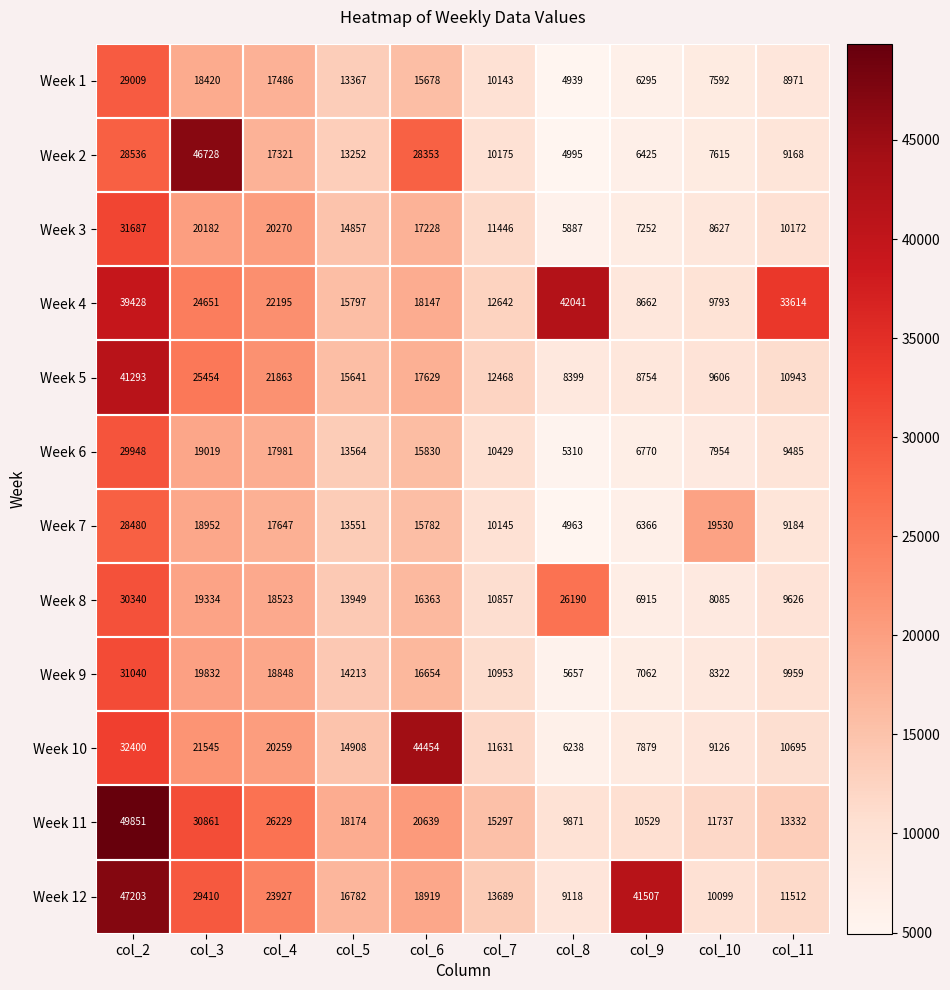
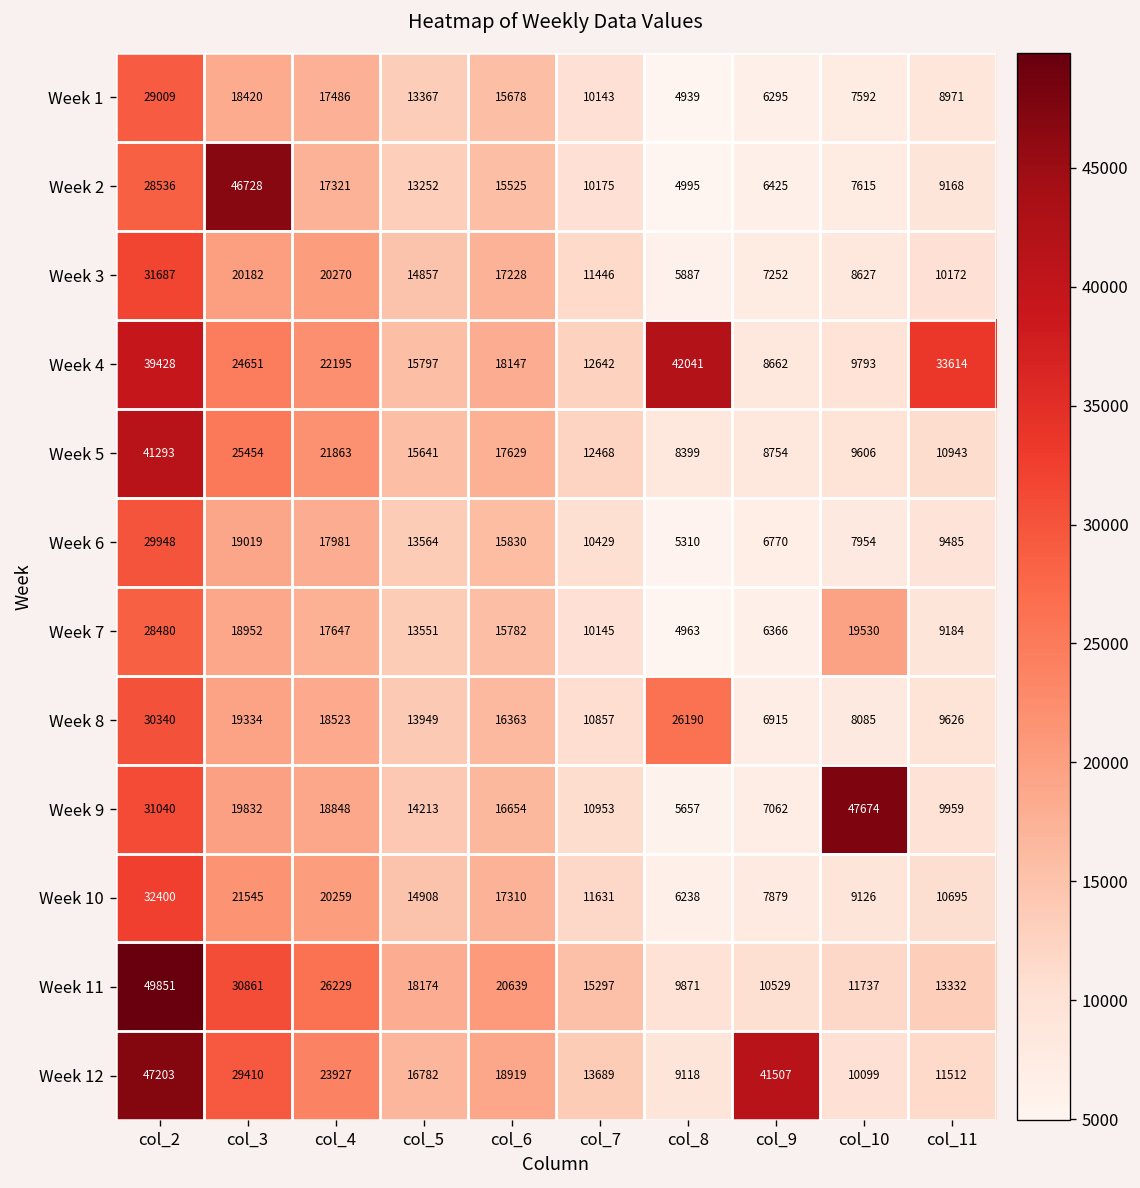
  {
    "Week 1": {
      "col_2": 29009,
      "col_3": 18420,
      "col_4": 17486,
      "col_5": 13367,
      "col_6": 15678,
      "col_7": 10143,
      "col_8": 4939,
      "col_9": 6295,
      "col_10": 7592,
      "col_11": 8971
    },
    "Week 2": {
      "col_2": 28536,
      "col_3": 46728,
      "col_4": 17321,
      "col_5": 13252,
-     "col_6": 28353,
+     "col_6": 15525,
      "col_7": 10175,
      "col_8": 4995,
      "col_9": 6425,
      "col_10": 7615,
      "col_11": 9168
    },
    "Week 3": {
      "col_2": 31687,
      "col_3": 20182,
      "col_4": 20270,
      "col_5": 14857,
      "col_6": 17228,
      "col_7": 11446,
      "col_8": 5887,
      "col_9": 7252,
      "col_10": 8627,
      "col_11": 10172
    },
    "Week 4": {
      "col_2": 39428,
      "col_3": 24651,
      "col_4": 22195,
      "col_5": 15797,
      "col_6": 18147,
      "col_7": 12642,
      "col_8": 42041,
      "col_9": 8662,
      "col_10": 9793,
      "col_11": 33614
    },
    "Week 5": {
      "col_2": 41293,
      "col_3": 25454,
      "col_4": 21863,
      "col_5": 15641,
      "col_6": 17629,
      "col_7": 12468,
      "col_8": 8399,
      "col_9": 8754,
      "col_10": 9606,
      "col_11": 10943
    },
    "Week 6": {
      "col_2": 29948,
      "col_3": 19019,
      "col_4": 17981,
      "col_5": 13564,
      "col_6": 15830,
      "col_7": 10429,
      "col_8": 5310,
      "col_9": 6770,
      "col_10": 7954,
      "col_11": 9485
    },
    "Week 7": {
      "col_2": 28480,
      "col_3": 18952,
      "col_4": 17647,
      "col_5": 13551,
      "col_6": 15782,
      "col_7": 10145,
      "col_8": 4963,
      "col_9": 6366,
      "col_10": 19530,
      "col_11": 9184
    },
    "Week 8": {
      "col_2": 30340,
      "col_3": 19334,
      "col_4": 18523,
      "col_5": 13949,
      "col_6": 16363,
      "col_7": 10857,
      "col_8": 26190,
      "col_9": 6915,
      "col_10": 8085,
      "col_11": 9626
    },
    "Week 9": {
      "col_2": 31040,
      "col_3": 19832,
      "col_4": 18848,
      "col_5": 14213,
      "col_6": 16654,
      "col_7": 10953,
      "col_8": 5657,
      "col_9": 7062,
-     "col_10": 8322,
+     "col_10": 47674,
      "col_11": 9959
    },
    "Week 10": {
      "col_2": 32400,
      "col_3": 21545,
      "col_4": 20259,
      "col_5": 14908,
-     "col_6": 44454,
+     "col_6": 17310,
      "col_7": 11631,
      "col_8": 6238,
      "col_9": 7879,
      "col_10": 9126,
      "col_11": 10695
    },
    "Week 11": {
      "col_2": 49851,
      "col_3": 30861,
      "col_4": 26229,
      "col_5": 18174,
      "col_6": 20639,
      "col_7": 15297,
      "col_8": 9871,
      "col_9": 10529,
      "col_10": 11737,
      "col_11": 13332
    },
    "Week 12": {
      "col_2": 47203,
      "col_3": 29410,
      "col_4": 23927,
      "col_5": 16782,
      "col_6": 18919,
      "col_7": 13689,
      "col_8": 9118,
      "col_9": 41507,
      "col_10": 10099,
      "col_11": 11512
    }
  }
